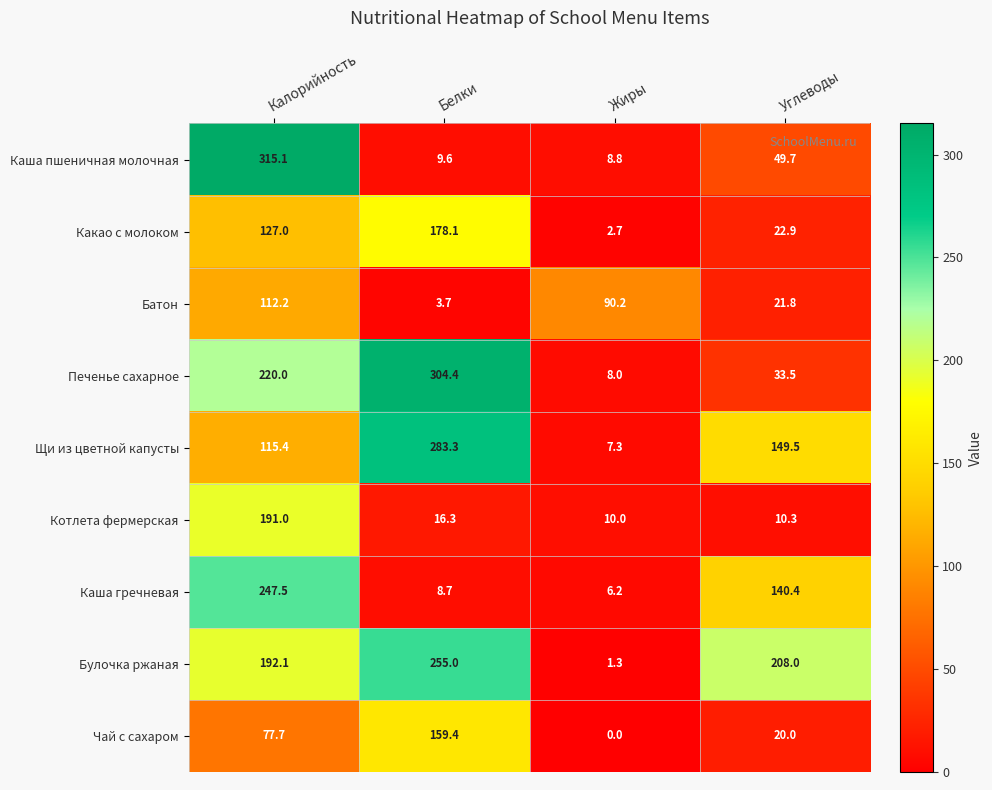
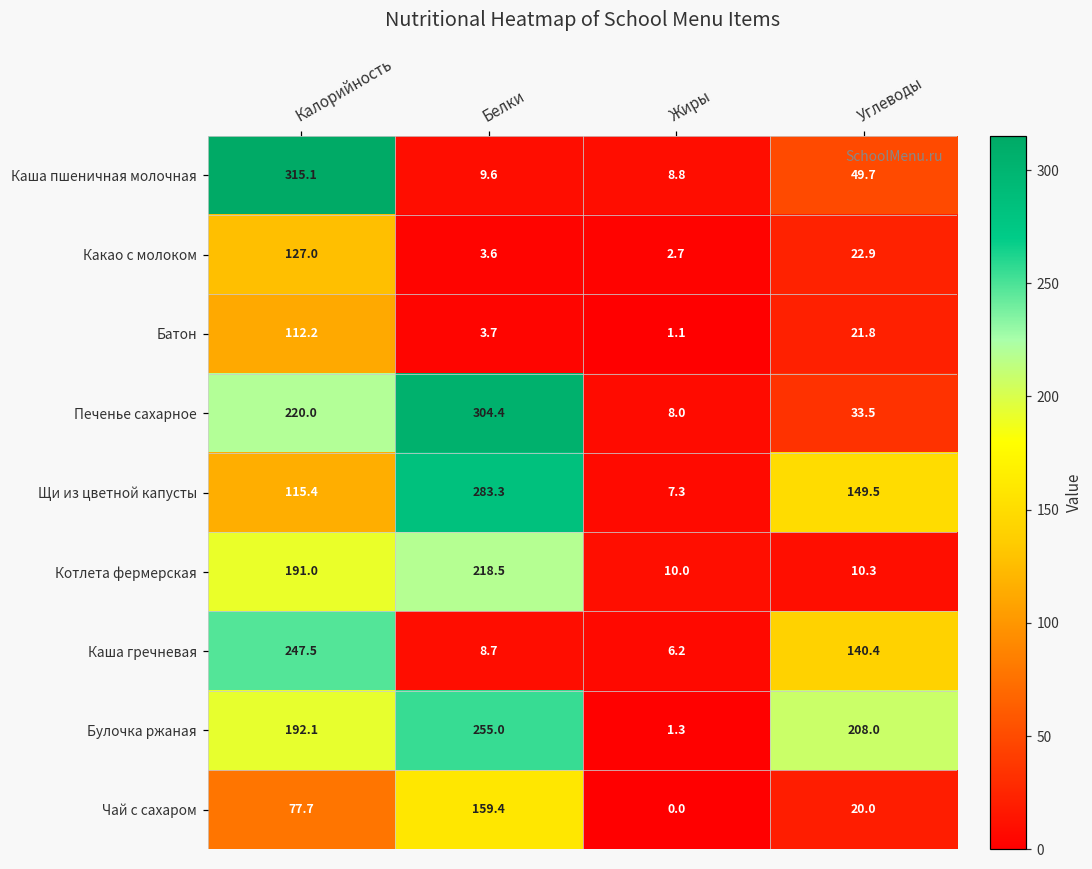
  {
    "Каша пшеничная молочная": {
      "Калорийность": 315.1,
      "Белки": 9.6,
      "Жиры": 8.8
    },
    "Какао с молоком": {
      "Калорийность": 127.0,
-     "Белки": 178.1,
+     "Белки": 3.6,
      "Жиры": 2.7,
      "Углеводы": 22.9
    },
    "Батон": {
      "Калорийность": 112.2,
      "Белки": 3.7,
-     "Жиры": 90.2,
+     "Жиры": 1.1,
      "Углеводы": 21.8
    },
    "Печенье сахарное": {
      "Калорийность": 220.0,
      "Белки": 304.4,
      "Жиры": 8.0,
      "Углеводы": 33.5
    },
    "Щи из цветной капусты": {
      "Калорийность": 115.4,
      "Белки": 283.3,
      "Жиры": 7.3,
      "Углеводы": 149.5
    },
    "Котлета фермерская": {
      "Калорийность": 191.0,
-     "Белки": 16.3,
+     "Белки": 218.5,
      "Жиры": 10.0,
      "Углеводы": 10.3
    },
    "Каша гречневая": {
      "Калорийность": 247.5,
      "Белки": 8.7,
      "Жиры": 6.2,
      "Углеводы": 140.4
    },
    "Булочка ржаная": {
      "Калорийность": 192.1,
      "Белки": 255.0,
      "Жиры": 1.3,
      "Углеводы": 208.0
    },
    "Чай с сахаром": {
      "Калорийность": 77.7,
      "Белки": 159.4,
      "Жиры": 0.0,
      "Углеводы": 20.0
    }
  }
